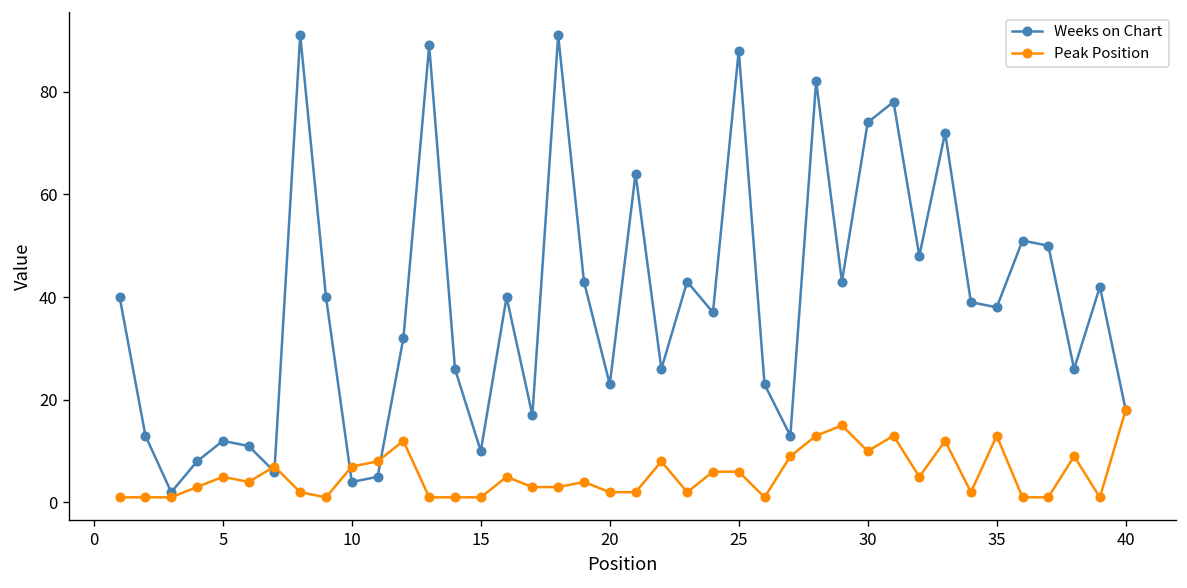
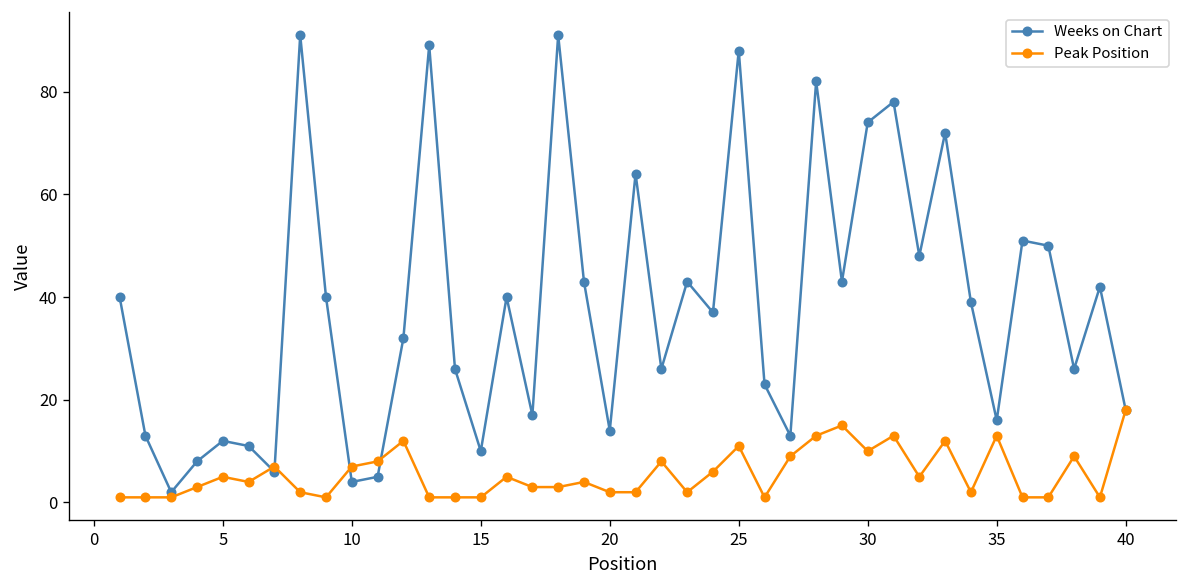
  {
    "Weeks on Chart": {
      "5": 12,
      "10": 4,
      "15": 10,
-     "20": 23,
+     "20": 14,
      "25": 88,
      "30": 74,
-     "35": 38
+     "35": 16
    },
    "Peak Position": {
      "5": 5,
      "10": 7,
      "15": 1,
      "20": 2,
-     "25": 6,
+     "25": 11,
      "30": 10,
      "35": 13
    }
  }
